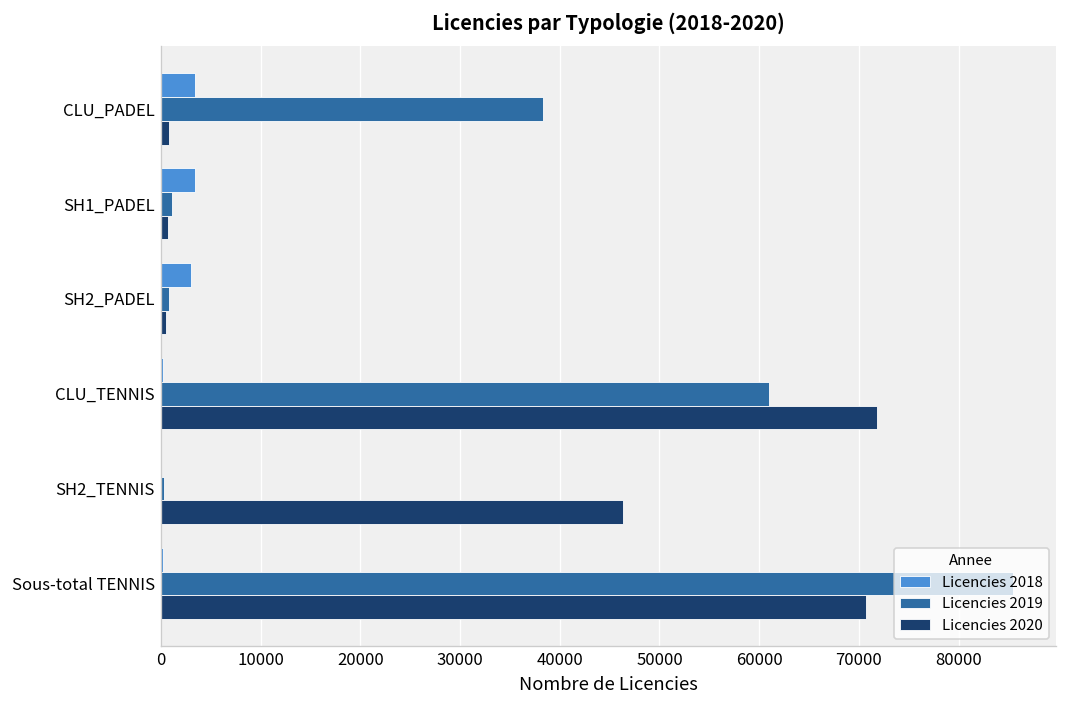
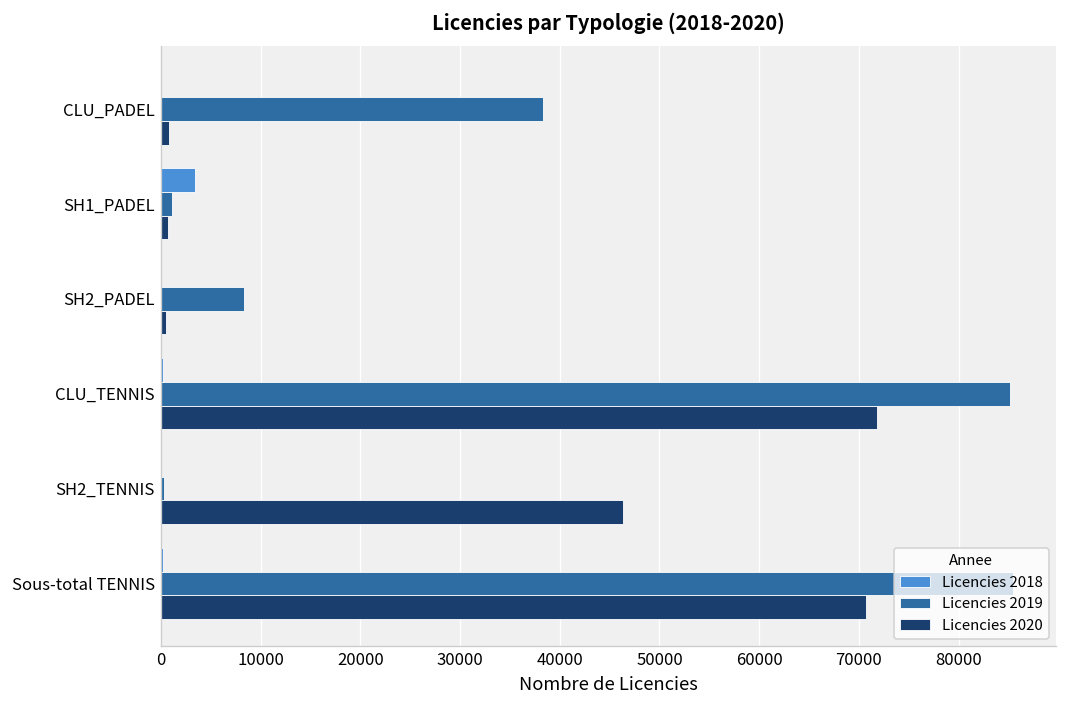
  {
    "Licencies 2018": {
-     "CLU_PADEL": 3000,
+     "CLU_PADEL": 0,
      "SH1_PADEL": 3000,
-     "SH2_PADEL": 3000
+     "SH2_PADEL": 0
    },
    "Licencies 2019": {
      "CLU_PADEL": 38000,
      "SH1_PADEL": 1000,
-     "SH2_PADEL": 1000,
-     "CLU_TENNIS": 61000,
+     "SH2_PADEL": 8000,
+     "CLU_TENNIS": 85000,
      "SH2_TENNIS": 0
    },
    "Licencies 2020": {
      "CLU_PADEL": 1000,
      "SH1_PADEL": 1000,
      "SH2_PADEL": 1000,
      "CLU_TENNIS": 72000,
      "SH2_TENNIS": 46000,
      "Sous-total TENNIS": 71000
    }
  }
